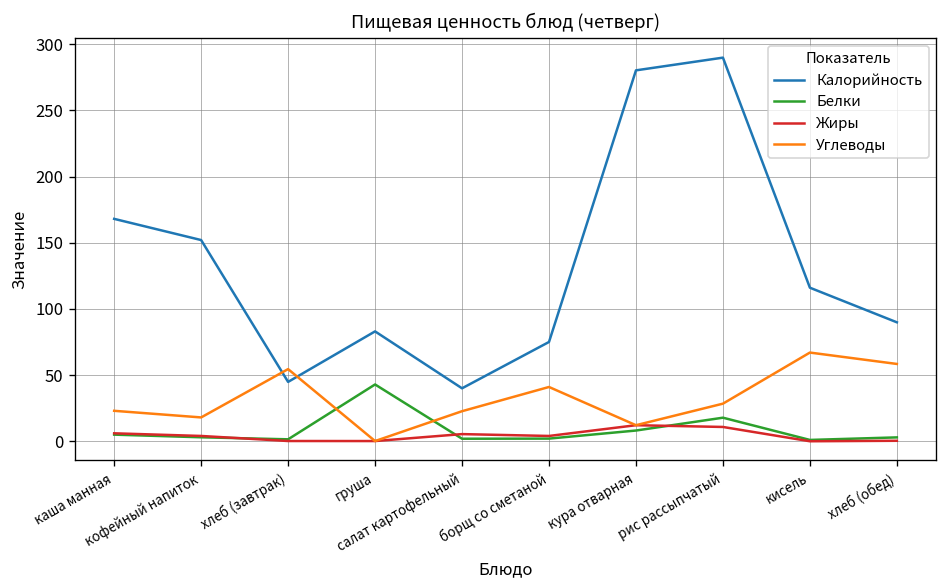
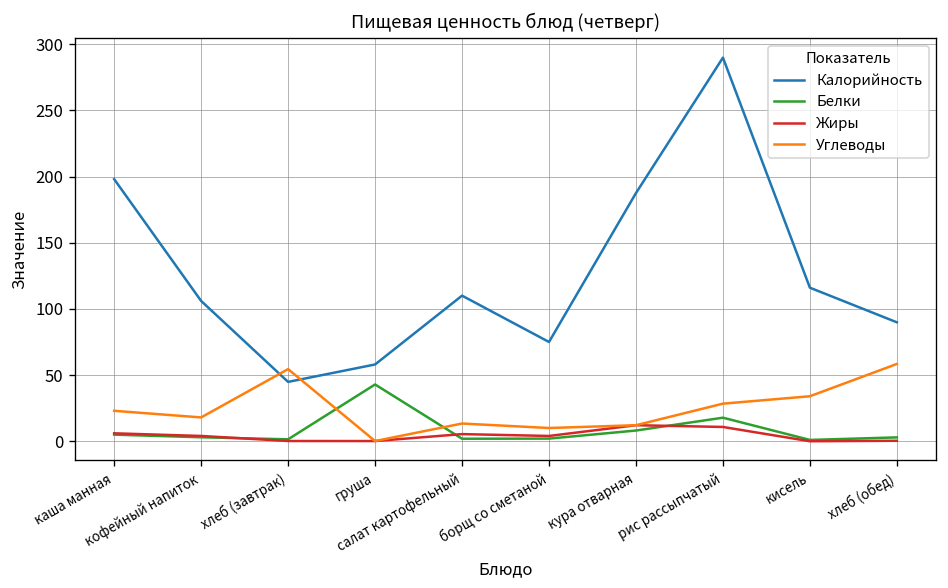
  {
    "Калорийность": {
-     "каша манная": 168,
-     "кофейный напиток": 152,
+     "каша манная": 198,
+     "кофейный напиток": 106,
      "хлеб (завтрак)": 45,
-     "груша": 83,
-     "салат картофельный": 40,
+     "груша": 58,
+     "салат картофельный": 110,
      "борщ со сметаной": 75,
-     "кура отварная": 280,
+     "кура отварная": 188,
      "рис рассыпчатый": 290,
      "кисель": 116,
      "хлеб (обед)": 90
    },
    "Белки": {
      "груша": 43,
      "салат картофельный": 2,
      "кура отварная": 8,
      "рис рассыпчатый": 18,
      "хлеб (обед)": 3
    },
    "Жиры": {
      "салат картофельный": 5,
      "рис рассыпчатый": 11,
      "хлеб (обед)": 0
    },
    "Углеводы": {
      "каша манная": 23,
      "кофейный напиток": 18,
      "хлеб (завтрак)": 55,
-     "салат картофельный": 23,
-     "борщ со сметаной": 41,
+     "салат картофельный": 13,
+     "борщ со сметаной": 10,
      "рис рассыпчатый": 28,
-     "кисель": 67,
+     "кисель": 34,
      "хлеб (обед)": 58
    }
  }
